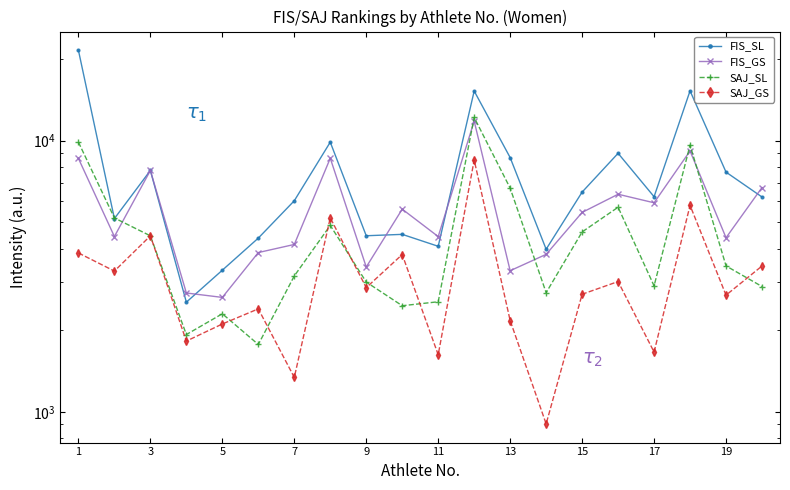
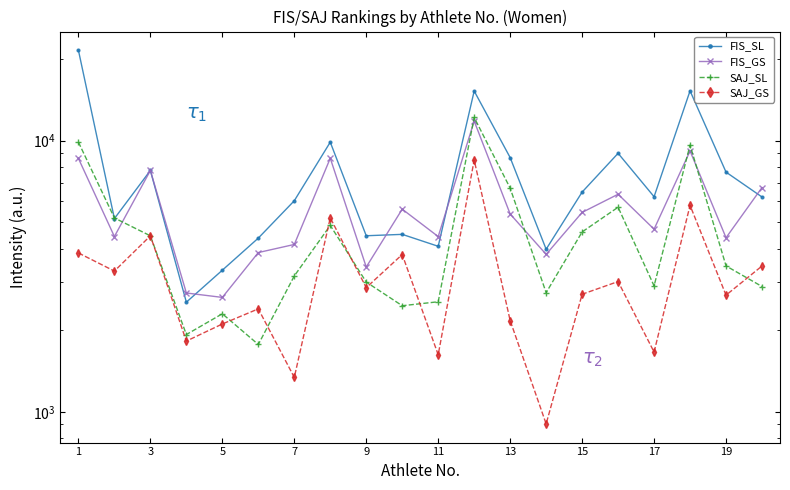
  {
    "FIS_SL": {
      "1": 22000,
      "5": 3300,
      "7": 6000,
      "9": 4500,
      "11": 4100,
      "13": 8700,
      "15": 6500,
      "17": 6200,
      "19": 7700
    },
    "FIS_GS": {
      "1": 8600,
      "5": 2600,
      "7": 4100,
      "9": 3400,
      "11": 4400,
-     "13": 3300,
+     "13": 5400,
      "15": 5400,
-     "17": 5900,
+     "17": 4700,
      "19": 4400
    },
    "SAJ_SL": {
      "1": 9900,
      "5": 2300,
      "7": 3200,
      "9": 3000,
      "11": 2500,
      "13": 6700,
      "15": 4600,
      "17": 2900,
      "19": 3500
    },
    "SAJ_GS": {
      "1": 3900,
      "5": 2100,
      "7": 1300,
      "9": 2900,
      "11": 1600,
      "13": 2200,
      "15": 2700,
      "17": 1700,
      "19": 2700
    }
  }
